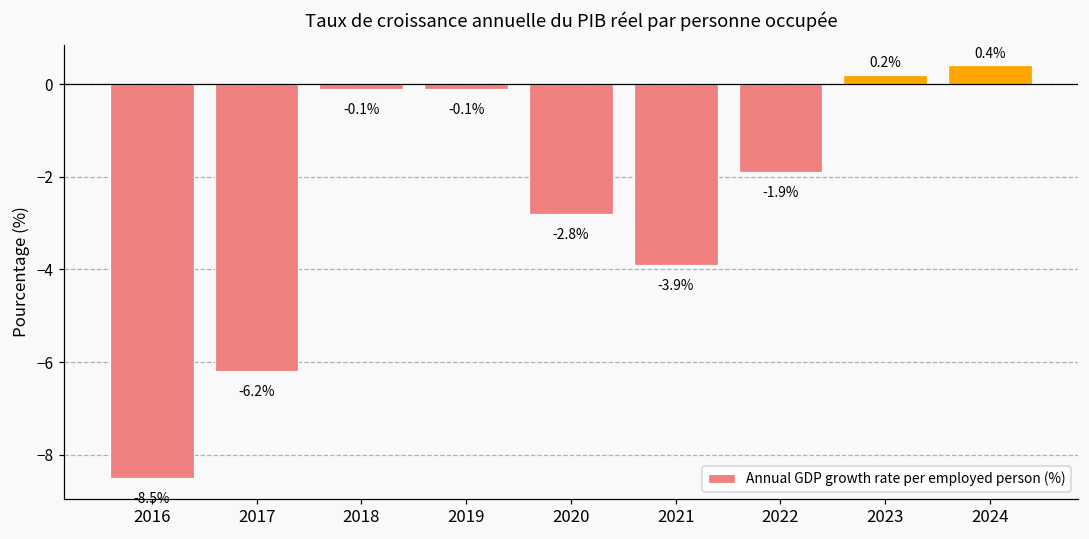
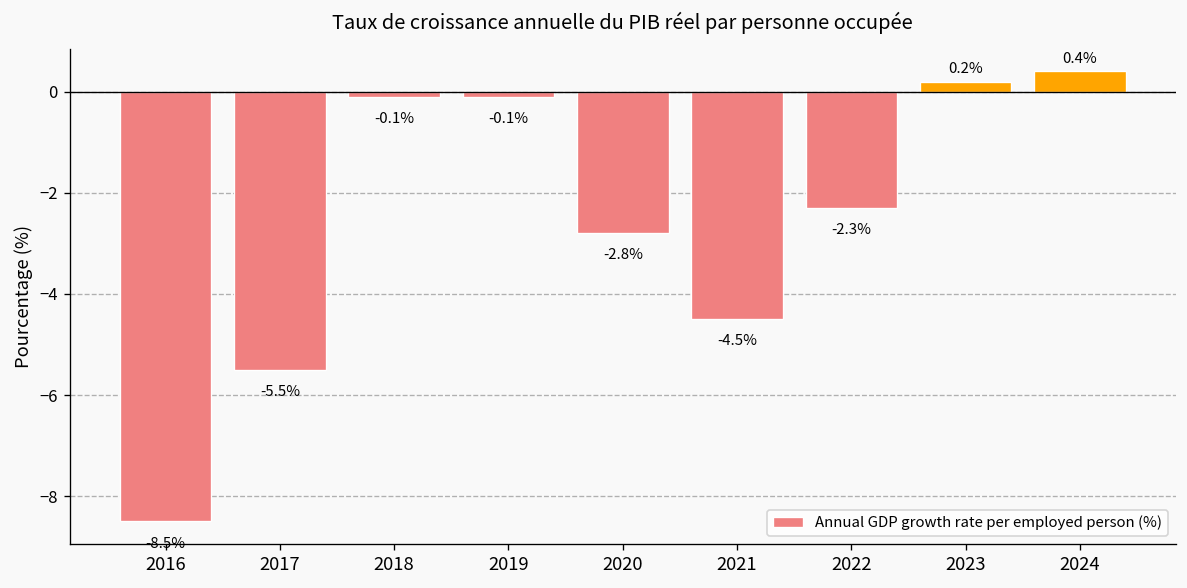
  {
    "2016": "-8.5%",
-   "2017": "-6.2%",
+   "2017": "-5.5%",
    "2018": "-0.1%",
    "2019": "-0.1%",
    "2020": "-2.8%",
-   "2021": "-3.9%",
-   "2022": "-1.9%",
+   "2021": "-4.5%",
+   "2022": "-2.3%",
    "2023": "0.2%",
    "2024": "0.4%"
  }
